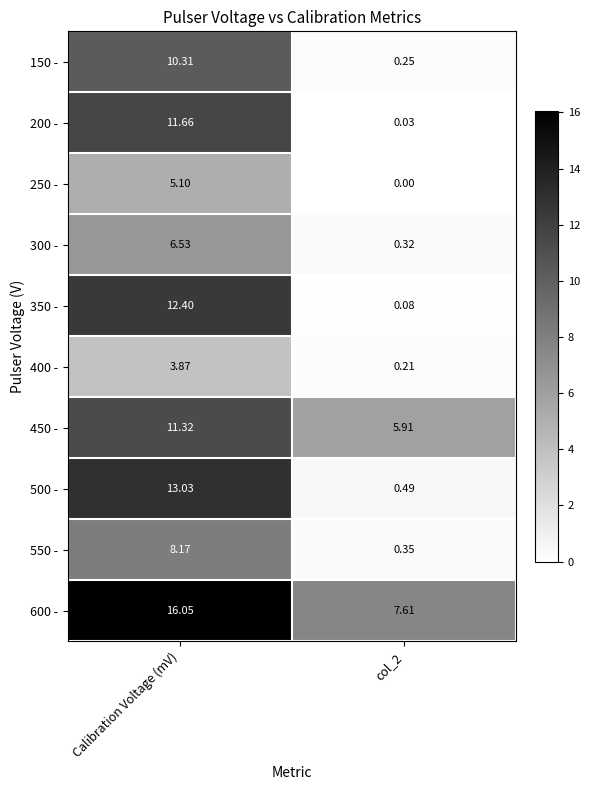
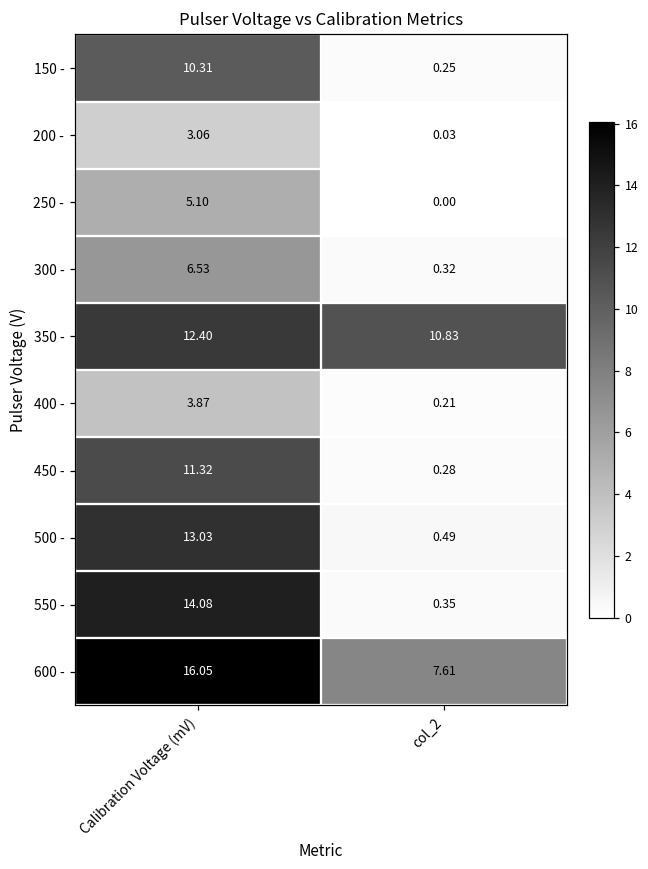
  {
    "150 -": {
      "Calibration Voltage (mV)": 10.31,
      "col_2": 0.25
    },
    "200 -": {
-     "Calibration Voltage (mV)": 11.66,
+     "Calibration Voltage (mV)": 3.06,
      "col_2": 0.03
    },
    "250 -": {
      "Calibration Voltage (mV)": 5.10,
      "col_2": 0.00
    },
    "300 -": {
      "Calibration Voltage (mV)": 6.53,
      "col_2": 0.32
    },
    "350 -": {
      "Calibration Voltage (mV)": 12.40,
-     "col_2": 0.08
+     "col_2": 10.83
    },
    "400 -": {
      "Calibration Voltage (mV)": 3.87,
      "col_2": 0.21
    },
    "450 -": {
      "Calibration Voltage (mV)": 11.32,
-     "col_2": 5.91
+     "col_2": 0.28
    },
    "500 -": {
      "Calibration Voltage (mV)": 13.03,
      "col_2": 0.49
    },
    "550 -": {
-     "Calibration Voltage (mV)": 8.17,
+     "Calibration Voltage (mV)": 14.08,
      "col_2": 0.35
    },
    "600 -": {
      "Calibration Voltage (mV)": 16.05,
      "col_2": 7.61
    }
  }
